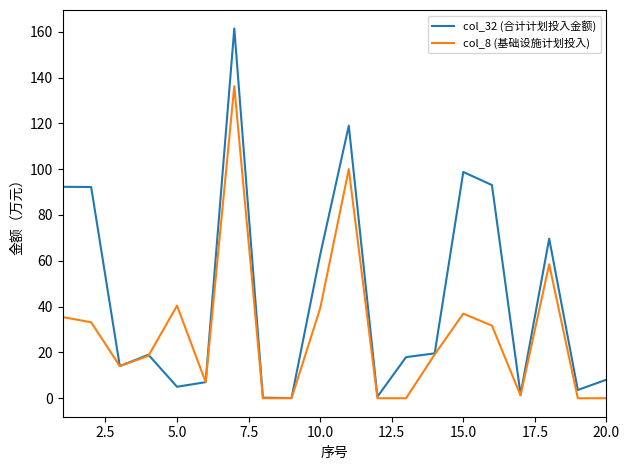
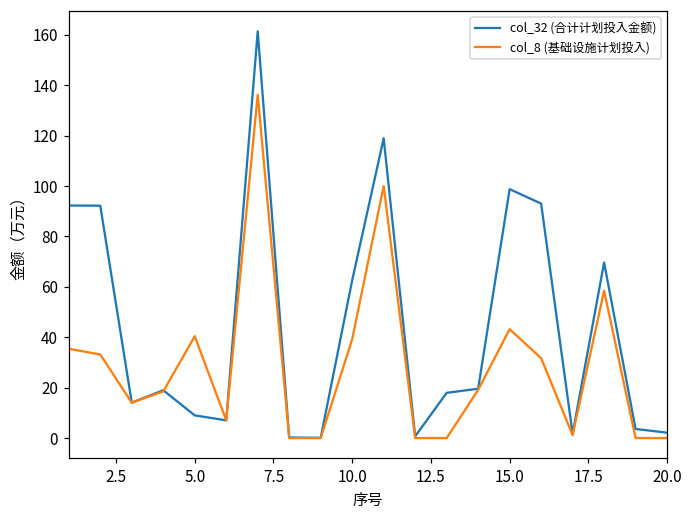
  {
    "col_32 (合计计划投入金额)": {
-     "5.0": 5,
+     "5.0": 9,
      "10.0": 63,
      "15.0": 99,
-     "20.0": 8
+     "20.0": 2
    },
    "col_8 (基础设施计划投入)": {
      "5.0": 40,
      "10.0": 39,
-     "15.0": 37,
+     "15.0": 43,
      "20.0": 0
    }
  }
